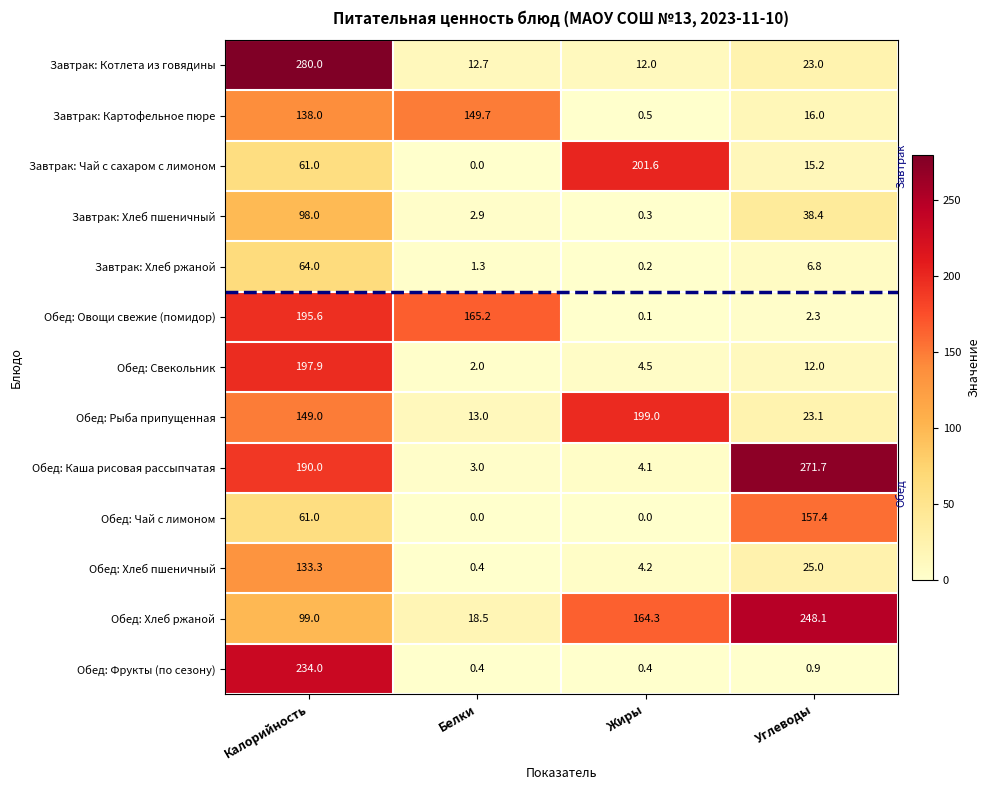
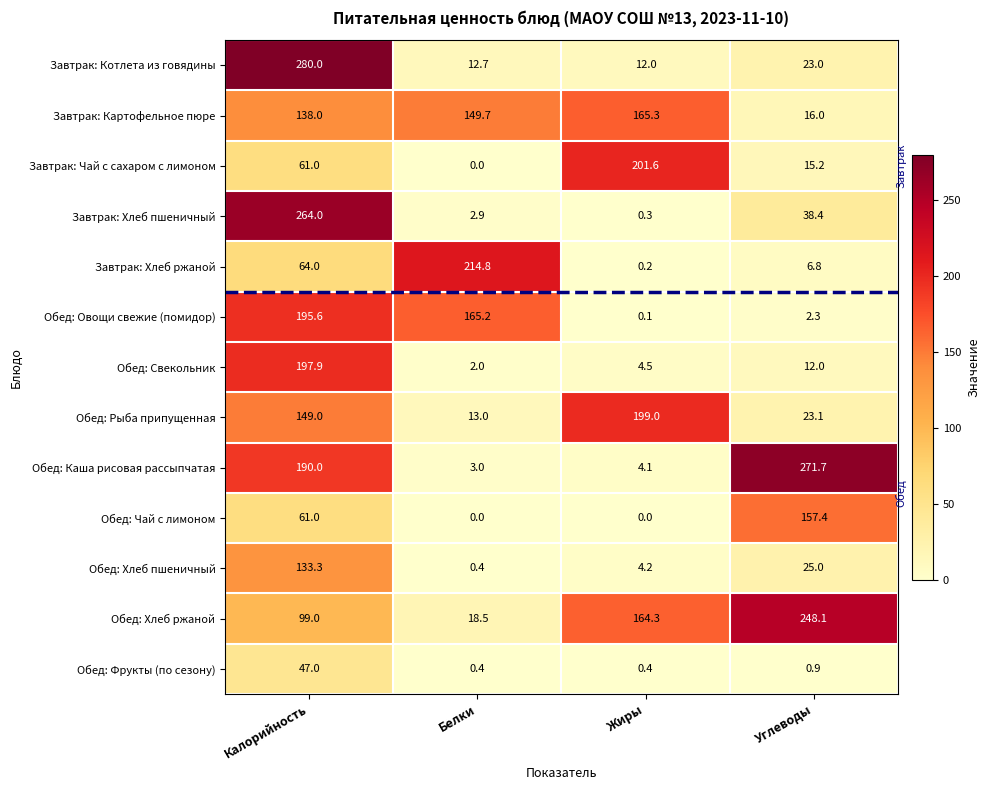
  {
    "Завтрак: Котлета из говядины": {
      "Калорийность": 280.0,
      "Белки": 12.7,
      "Жиры": 12.0,
      "Углеводы": 23.0
    },
    "Завтрак: Картофельное пюре": {
      "Калорийность": 138.0,
      "Белки": 149.7,
-     "Жиры": 0.5,
+     "Жиры": 165.3,
      "Углеводы": 16.0
    },
    "Завтрак: Чай с сахаром с лимоном": {
      "Калорийность": 61.0,
      "Белки": 0.0,
      "Жиры": 201.6,
      "Углеводы": 15.2
    },
    "Завтрак: Хлеб пшеничный": {
-     "Калорийность": 98.0,
+     "Калорийность": 264.0,
      "Белки": 2.9,
      "Жиры": 0.3,
      "Углеводы": 38.4
    },
    "Завтрак: Хлеб ржаной": {
      "Калорийность": 64.0,
-     "Белки": 1.3,
+     "Белки": 214.8,
      "Жиры": 0.2,
      "Углеводы": 6.8
    },
    "Обед: Овощи свежие (помидор)": {
      "Калорийность": 195.6,
      "Белки": 165.2,
      "Жиры": 0.1,
      "Углеводы": 2.3
    },
    "Обед: Свекольник": {
      "Калорийность": 197.9,
      "Белки": 2.0,
      "Жиры": 4.5,
      "Углеводы": 12.0
    },
    "Обед: Рыба припущенная": {
      "Калорийность": 149.0,
      "Белки": 13.0,
      "Жиры": 199.0,
      "Углеводы": 23.1
    },
    "Обед: Каша рисовая рассыпчатая": {
      "Калорийность": 190.0,
      "Белки": 3.0,
      "Жиры": 4.1,
      "Углеводы": 271.7
    },
    "Обед: Чай с лимоном": {
      "Калорийность": 61.0,
      "Белки": 0.0,
      "Жиры": 0.0,
      "Углеводы": 157.4
    },
    "Обед: Хлеб пшеничный": {
      "Калорийность": 133.3,
      "Белки": 0.4,
      "Жиры": 4.2,
      "Углеводы": 25.0
    },
    "Обед: Хлеб ржаной": {
      "Калорийность": 99.0,
      "Белки": 18.5,
      "Жиры": 164.3,
      "Углеводы": 248.1
    },
    "Обед: Фрукты (по сезону)": {
-     "Калорийность": 234.0,
+     "Калорийность": 47.0,
      "Белки": 0.4,
      "Жиры": 0.4,
      "Углеводы": 0.9
    }
  }
